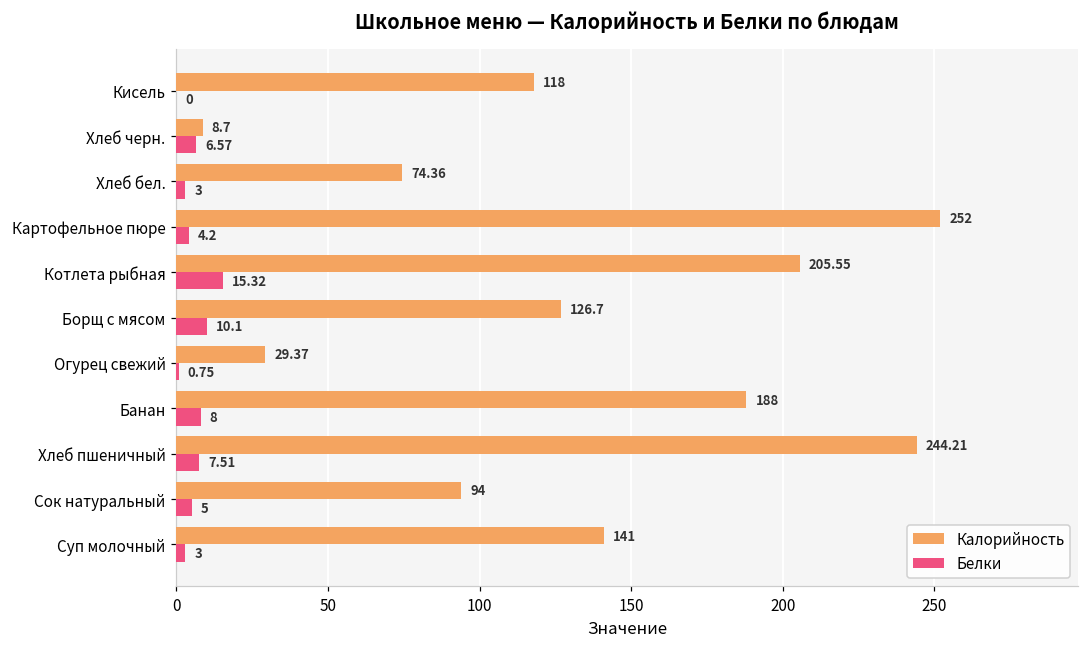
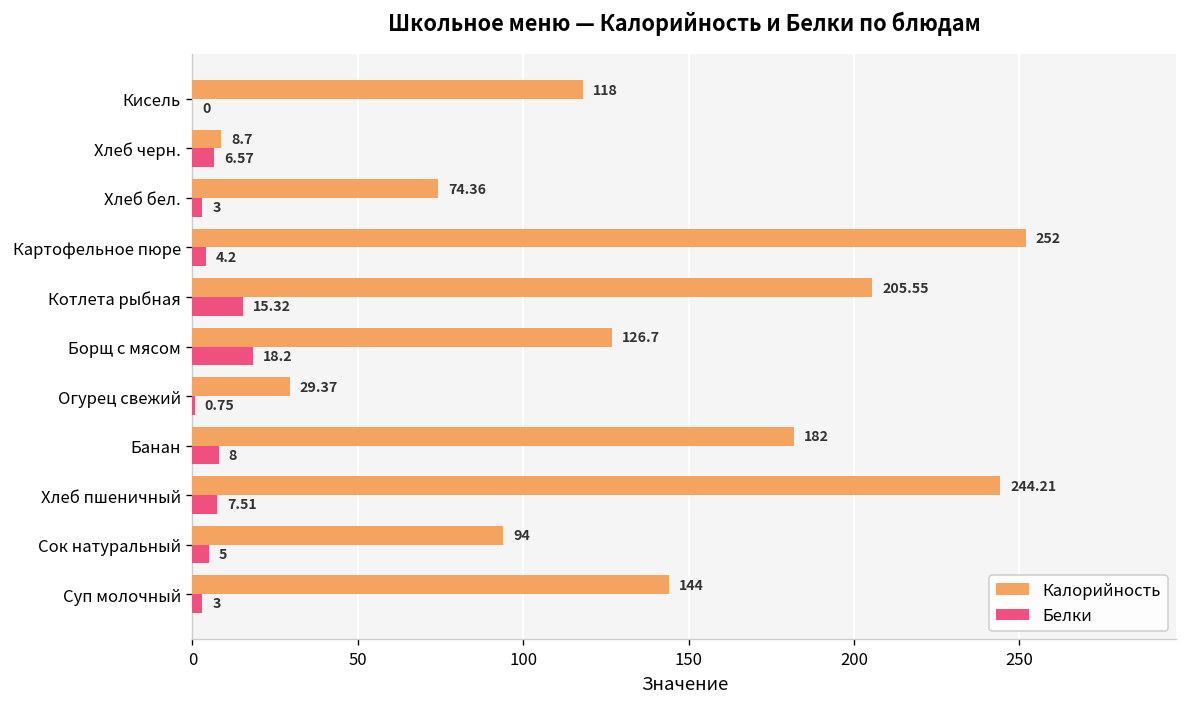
  {
    "Калорийность": {
      "Кисель": 118,
      "Хлеб черн.": 8.7,
      "Хлеб бел.": 74.36,
      "Картофельное пюре": 252,
      "Котлета рыбная": 205.55,
      "Борщ с мясом": 126.7,
      "Огурец свежий": 29.37,
-     "Банан": 188,
+     "Банан": 182,
      "Хлеб пшеничный": 244.21,
      "Сок натуральный": 94,
-     "Суп молочный": 141
+     "Суп молочный": 144
    },
    "Белки": {
      "Кисель": 0,
      "Хлеб черн.": 6.57,
      "Хлеб бел.": 3,
      "Картофельное пюре": 4.2,
      "Котлета рыбная": 15.32,
-     "Борщ с мясом": 10.1,
+     "Борщ с мясом": 18.2,
      "Огурец свежий": 0.75,
      "Банан": 8,
      "Хлеб пшеничный": 7.51,
      "Сок натуральный": 5,
      "Суп молочный": 3
    }
  }
